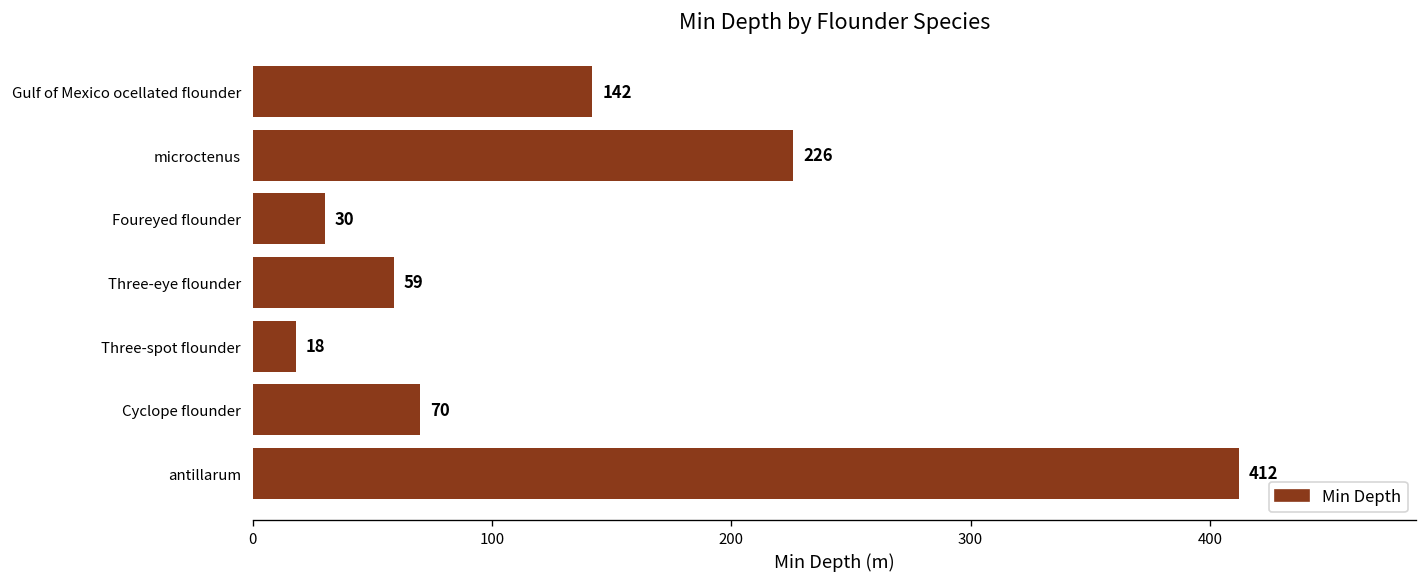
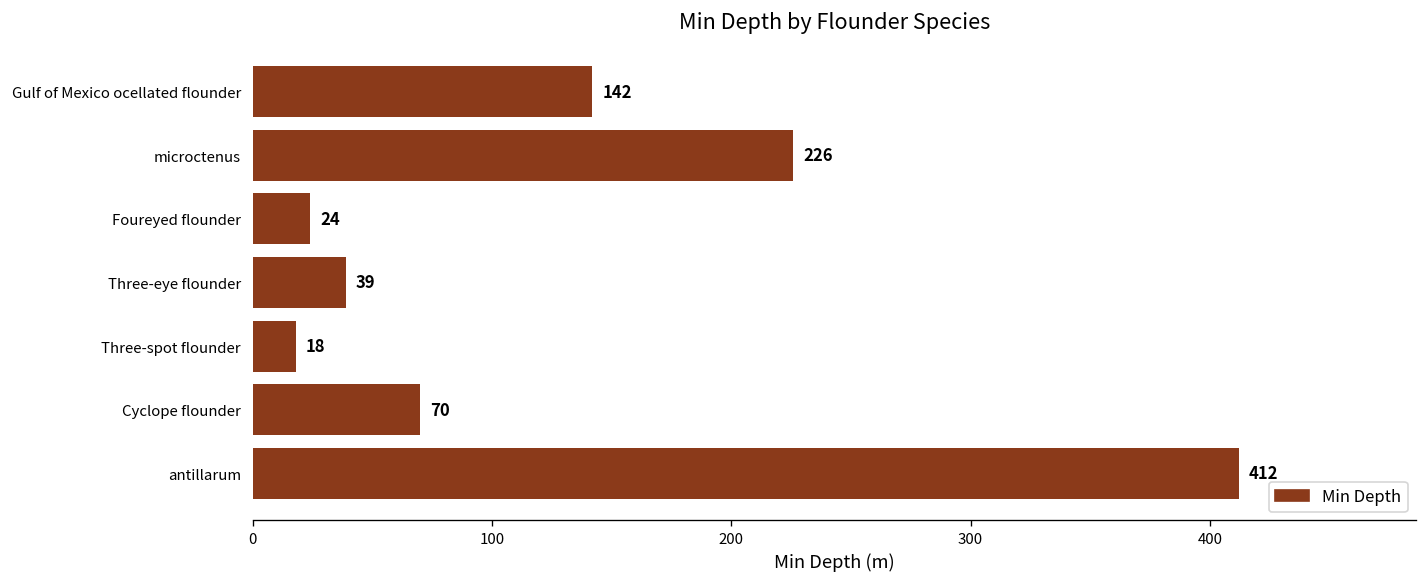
  {
    "Gulf of Mexico ocellated flounder": 142,
    "microctenus": 226,
-   "Foureyed flounder": 30,
-   "Three-eye flounder": 59,
+   "Foureyed flounder": 24,
+   "Three-eye flounder": 39,
    "Three-spot flounder": 18,
    "Cyclope flounder": 70,
    "antillarum": 412
  }
